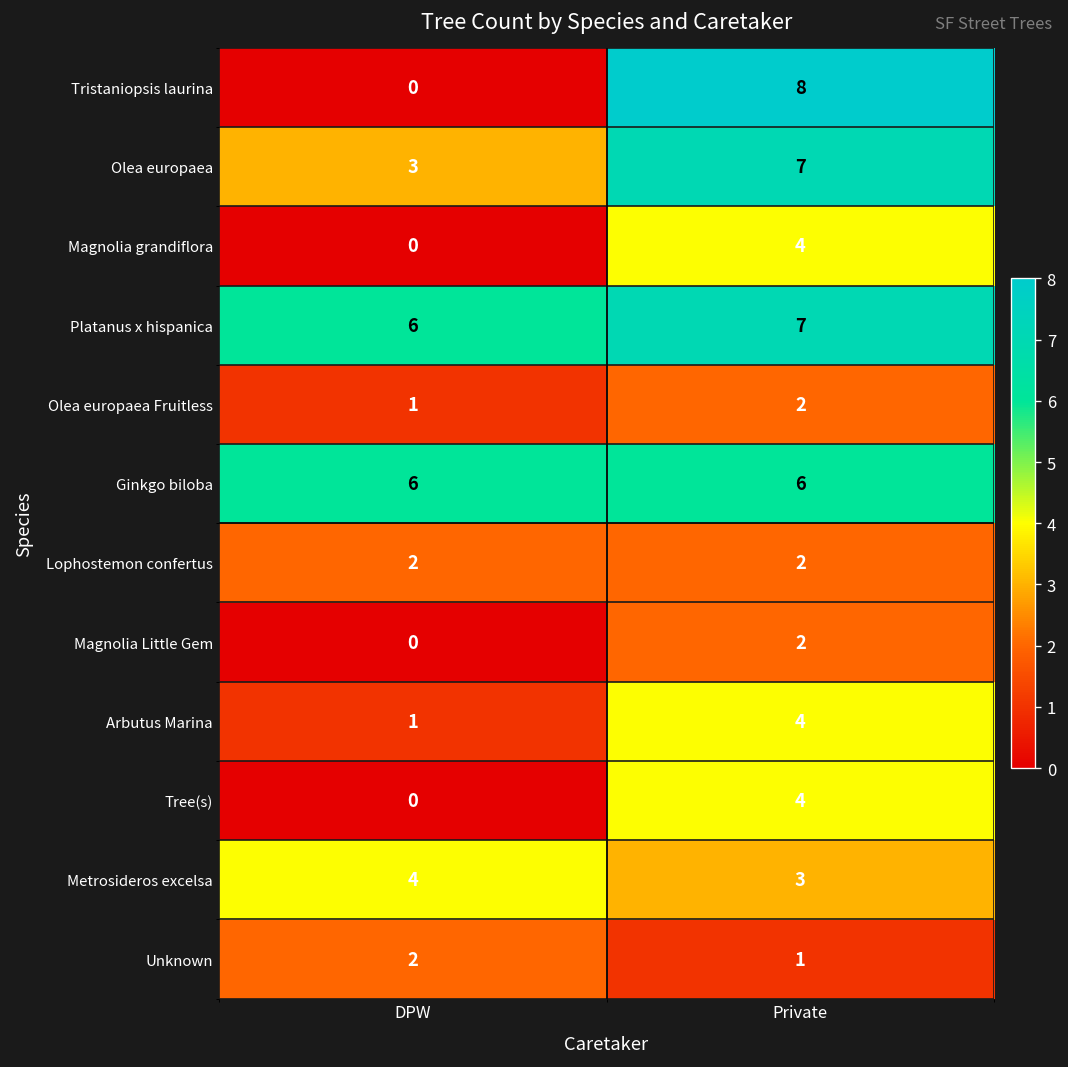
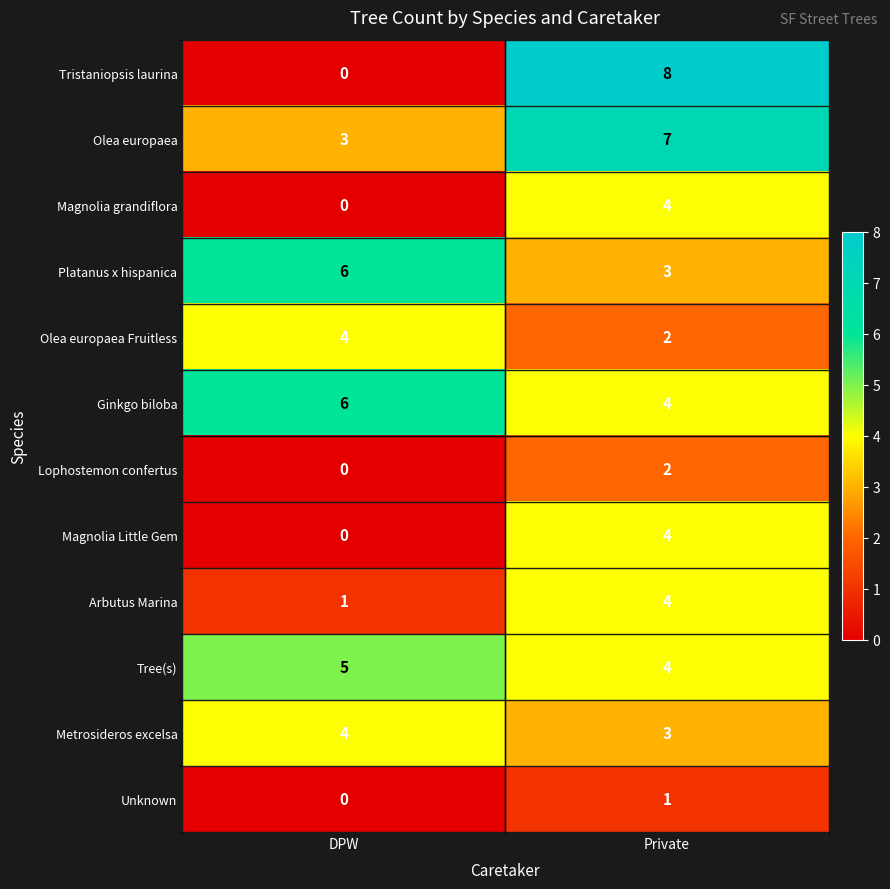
  {
    "Tristaniopsis laurina": {
      "DPW": 0,
      "Private": 8
    },
    "Olea europaea": {
      "DPW": 3,
      "Private": 7
    },
    "Magnolia grandiflora": {
      "DPW": 0,
      "Private": 4
    },
    "Platanus x hispanica": {
      "DPW": 6,
-     "Private": 7
+     "Private": 3
    },
    "Olea europaea Fruitless": {
-     "DPW": 1,
+     "DPW": 4,
      "Private": 2
    },
    "Ginkgo biloba": {
      "DPW": 6,
-     "Private": 6
+     "Private": 4
    },
    "Lophostemon confertus": {
-     "DPW": 2,
+     "DPW": 0,
      "Private": 2
    },
    "Magnolia Little Gem": {
      "DPW": 0,
-     "Private": 2
+     "Private": 4
    },
    "Arbutus Marina": {
      "DPW": 1,
      "Private": 4
    },
    "Tree(s)": {
-     "DPW": 0,
+     "DPW": 5,
      "Private": 4
    },
    "Metrosideros excelsa": {
      "DPW": 4,
      "Private": 3
    },
    "Unknown": {
-     "DPW": 2,
+     "DPW": 0,
      "Private": 1
    }
  }
